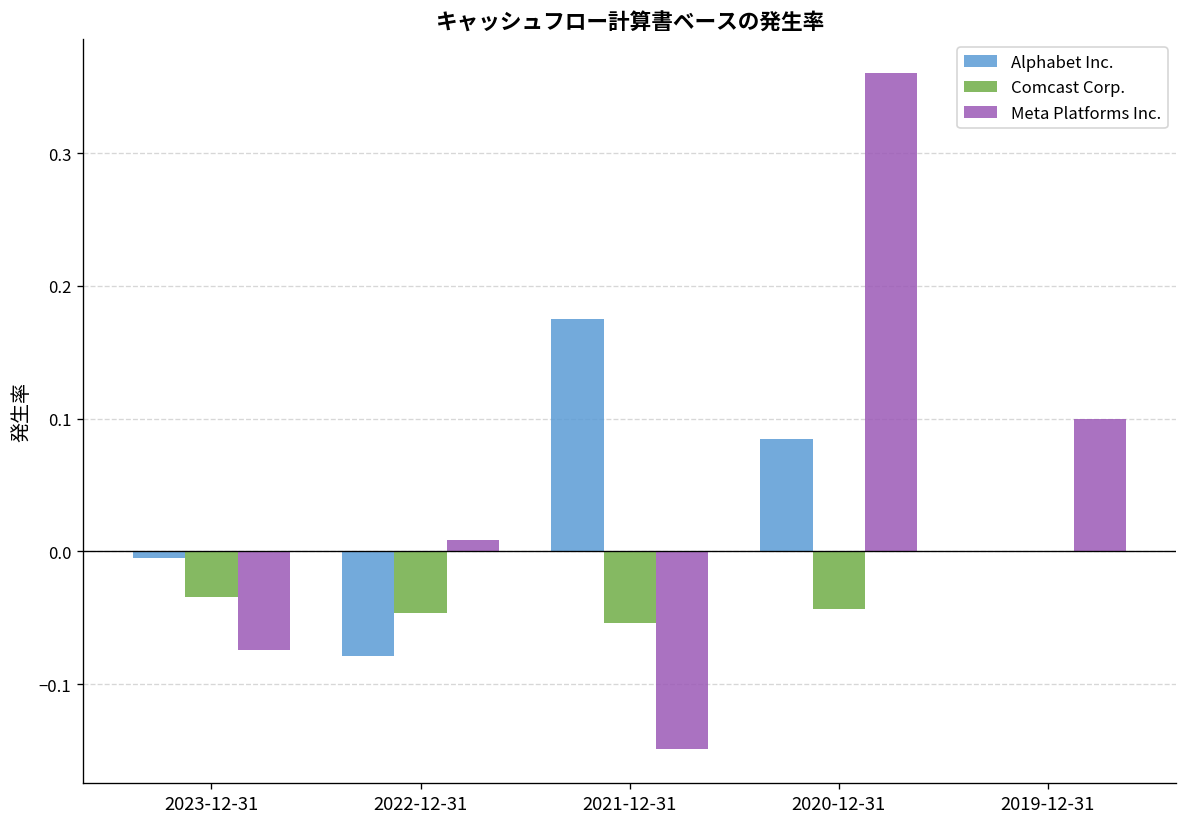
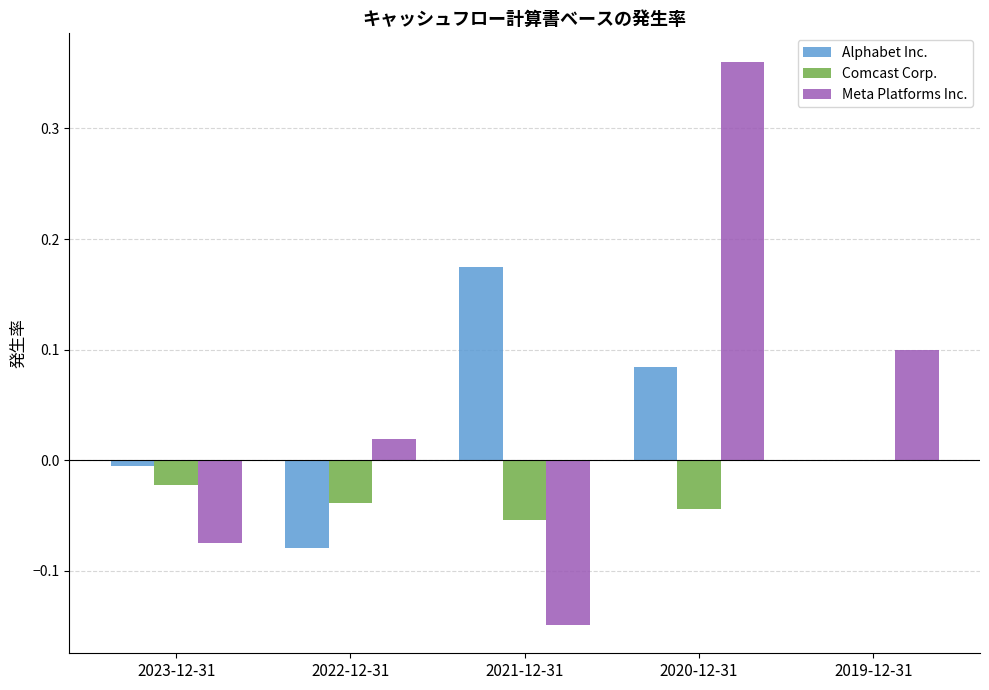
  {
    "Alphabet Inc.": {
      "2023-12-31": -0.005,
      "2022-12-31": -0.079,
      "2021-12-31": 0.175,
      "2020-12-31": 0.085,
      "2019-12-31": 0.000
    },
    "Comcast Corp.": {
-     "2023-12-31": -0.034,
-     "2022-12-31": -0.047,
+     "2023-12-31": -0.022,
+     "2022-12-31": -0.039,
      "2021-12-31": -0.054,
      "2020-12-31": -0.044,
      "2019-12-31": 0.000
    },
    "Meta Platforms Inc.": {
      "2023-12-31": -0.074,
-     "2022-12-31": 0.008,
+     "2022-12-31": 0.020,
      "2021-12-31": -0.149,
      "2020-12-31": 0.360,
      "2019-12-31": 0.100
    }
  }
